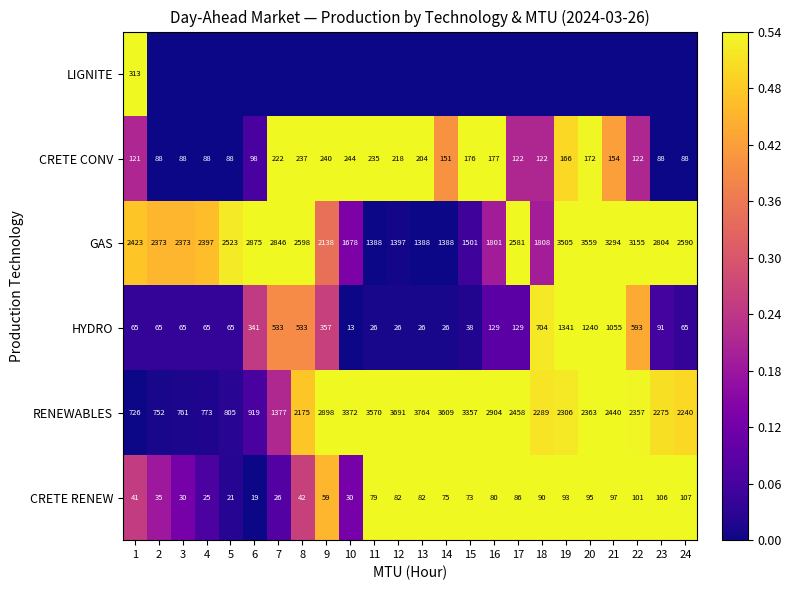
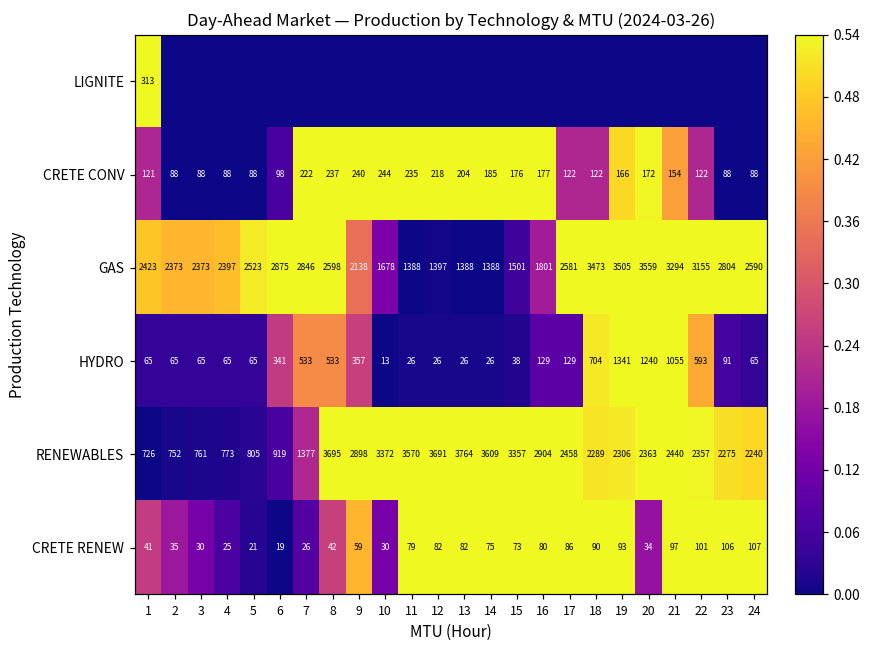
  {
    "LIGNITE": {
      "1": 313
    },
    "CRETE CONV": {
      "1": 121,
      "2": 88,
      "3": 88,
      "4": 88,
      "5": 88,
      "6": 98,
      "7": 222,
      "8": 237,
      "9": 240,
      "10": 244,
      "11": 235,
      "12": 218,
      "13": 204,
-     "14": 151,
+     "14": 185,
      "15": 176,
      "16": 177,
      "17": 122,
      "18": 122,
      "19": 166,
      "20": 172,
      "21": 154,
      "22": 122,
      "23": 88,
      "24": 88
    },
    "GAS": {
      "1": 2423,
      "2": 2373,
      "3": 2373,
      "4": 2397,
      "5": 2523,
      "6": 2875,
      "7": 2846,
      "8": 2598,
      "9": 2138,
      "10": 1678,
      "11": 1388,
      "12": 1397,
      "13": 1388,
      "14": 1388,
      "15": 1501,
      "16": 1801,
      "17": 2581,
-     "18": 1808,
+     "18": 3473,
      "19": 3505,
      "20": 3559,
      "21": 3294,
      "22": 3155,
      "23": 2804,
      "24": 2590
    },
    "HYDRO": {
      "1": 65,
      "2": 65,
      "3": 65,
      "4": 65,
      "5": 65,
      "6": 341,
      "7": 533,
      "8": 533,
      "9": 357,
      "10": 13,
      "11": 26,
      "12": 26,
      "13": 26,
      "14": 26,
      "15": 38,
      "16": 129,
      "17": 129,
      "18": 704,
      "19": 1341,
      "20": 1240,
      "21": 1055,
      "22": 593,
      "23": 91,
      "24": 65
    },
    "RENEWABLES": {
      "1": 726,
      "2": 752,
      "3": 761,
      "4": 773,
      "5": 805,
      "6": 919,
      "7": 1377,
-     "8": 2175,
+     "8": 3695,
      "9": 2898,
      "10": 3372,
      "11": 3570,
      "12": 3691,
      "13": 3764,
      "14": 3609,
      "15": 3357,
      "16": 2904,
      "17": 2458,
      "18": 2289,
      "19": 2306,
      "20": 2363,
      "21": 2440,
      "22": 2357,
      "23": 2275,
      "24": 2240
    },
    "CRETE RENEW": {
      "1": 41,
      "2": 35,
      "3": 30,
      "4": 25,
      "5": 21,
      "6": 19,
      "7": 26,
      "8": 42,
      "9": 59,
      "10": 30,
      "11": 79,
      "12": 82,
      "13": 82,
      "14": 75,
      "15": 73,
      "16": 80,
      "17": 86,
      "18": 90,
      "19": 93,
-     "20": 95,
+     "20": 34,
      "21": 97,
      "22": 101,
      "23": 106,
      "24": 107
    }
  }
